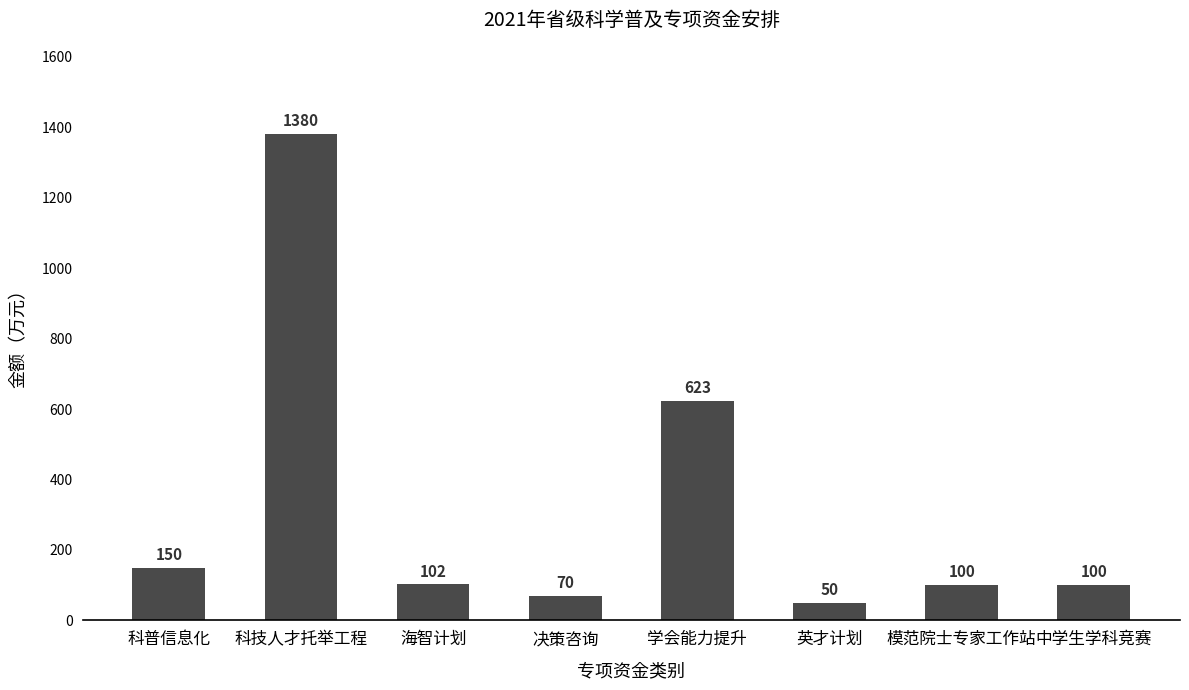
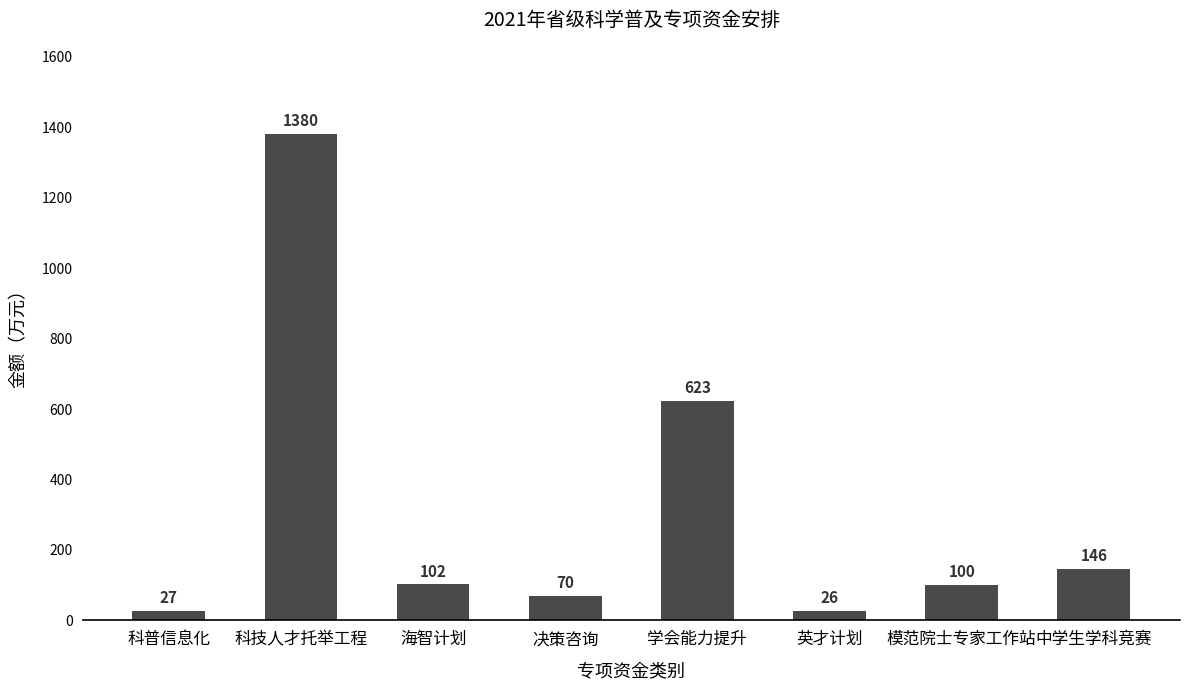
  {
-   "科普信息化": 150,
+   "科普信息化": 27,
    "科技人才托举工程": 1380,
    "海智计划": 102,
    "决策咨询": 70,
    "学会能力提升": 623,
-   "英才计划": 50,
+   "英才计划": 26,
    "模范院士专家工作站": 100,
-   "中学生学科竞赛": 100
+   "中学生学科竞赛": 146
  }
